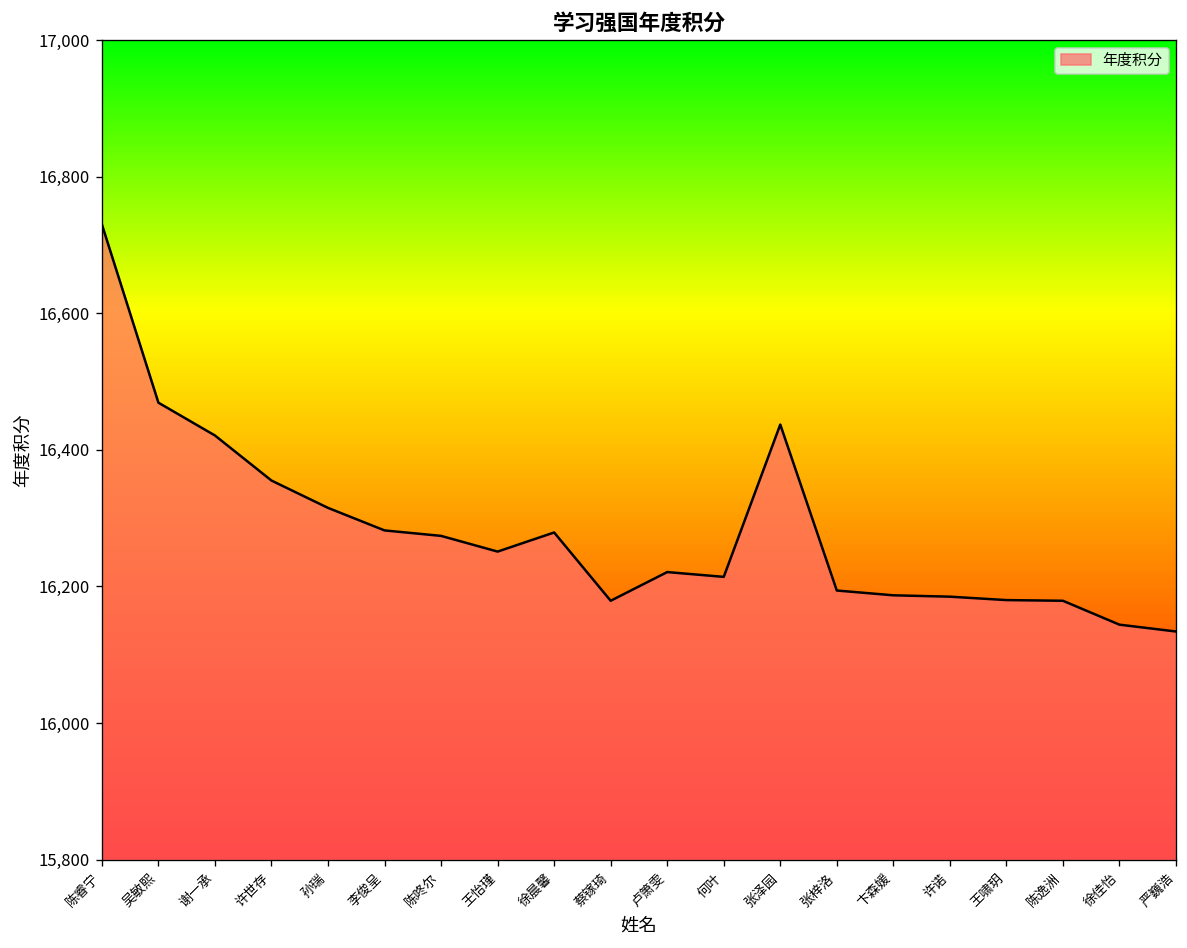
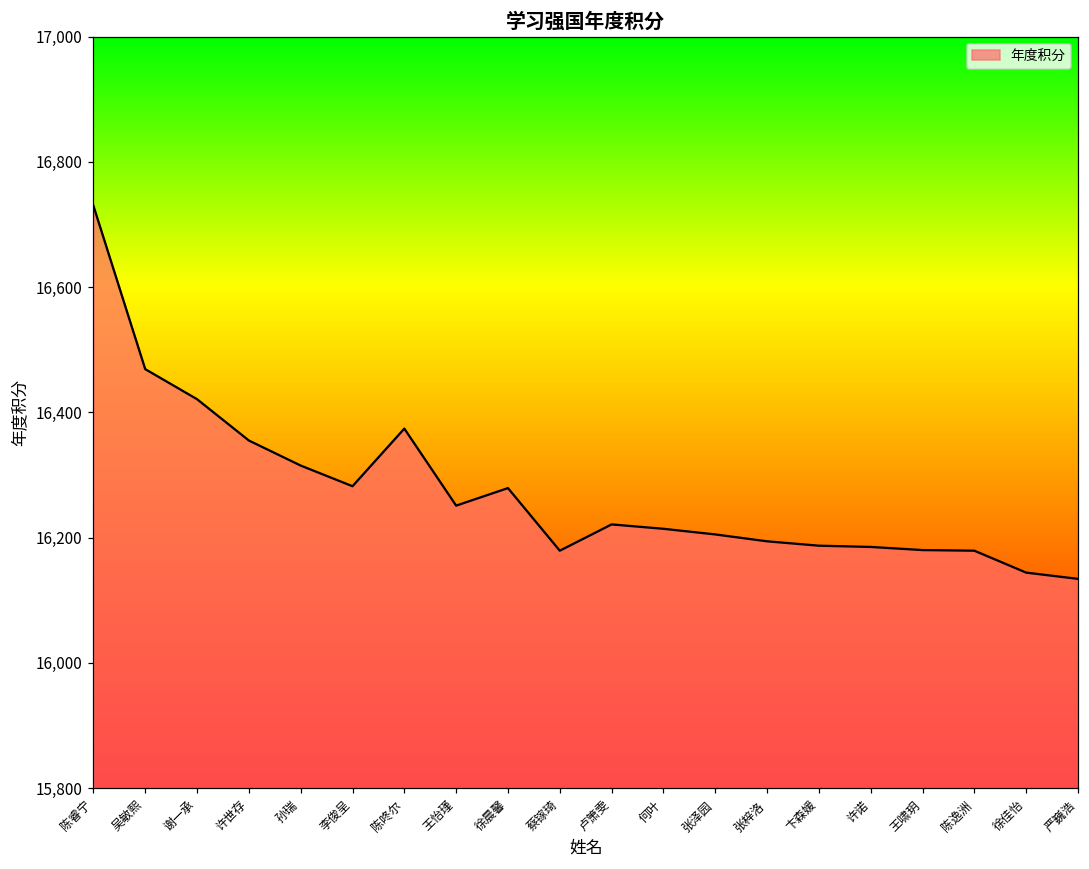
  {
    "陈睿宁": "16,730",
    "吴敏熙": "16,470",
    "谢一承": "16,420",
    "许世存": "16,360",
    "孙瑞": "16,320",
    "李俊呈": "16,280",
-   "陈咚尔": "16,270",
+   "陈咚尔": "16,370",
    "王怡瑾": "16,250",
    "徐晨馨": "16,280",
    "蔡镓琦": "16,180",
    "卢箫雯": "16,220",
    "何叶": "16,210",
-   "张泽园": "16,440",
+   "张泽园": "16,210",
    "张梓洛": "16,190",
    "卞森媛": "16,190",
    "许诺": "16,190",
    "王啸玥": "16,180",
    "陈逸洲": "16,180",
    "徐佳怡": "16,140",
    "严巍浩": "16,130"
  }
